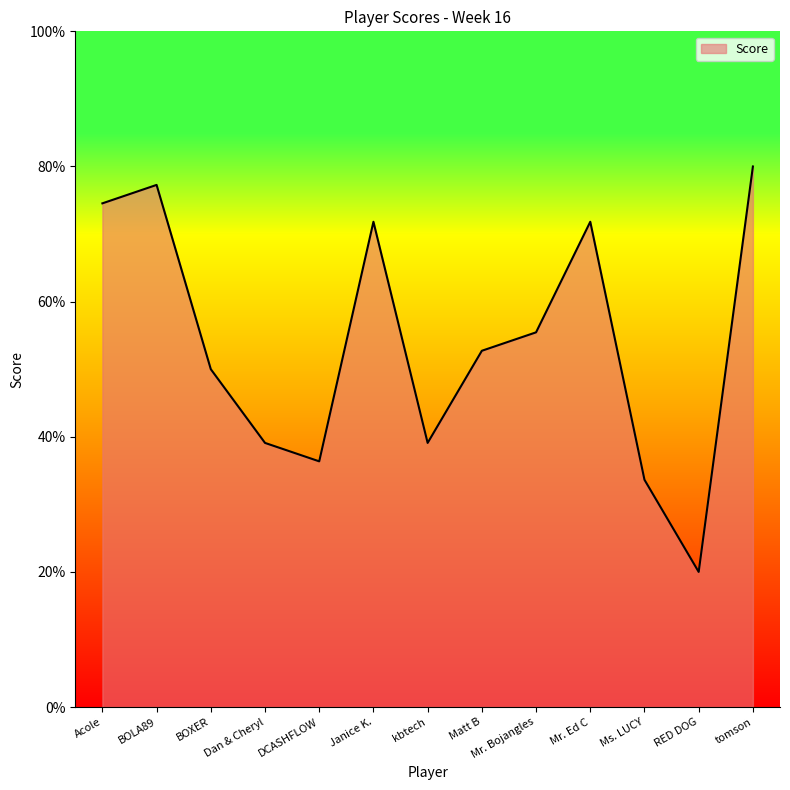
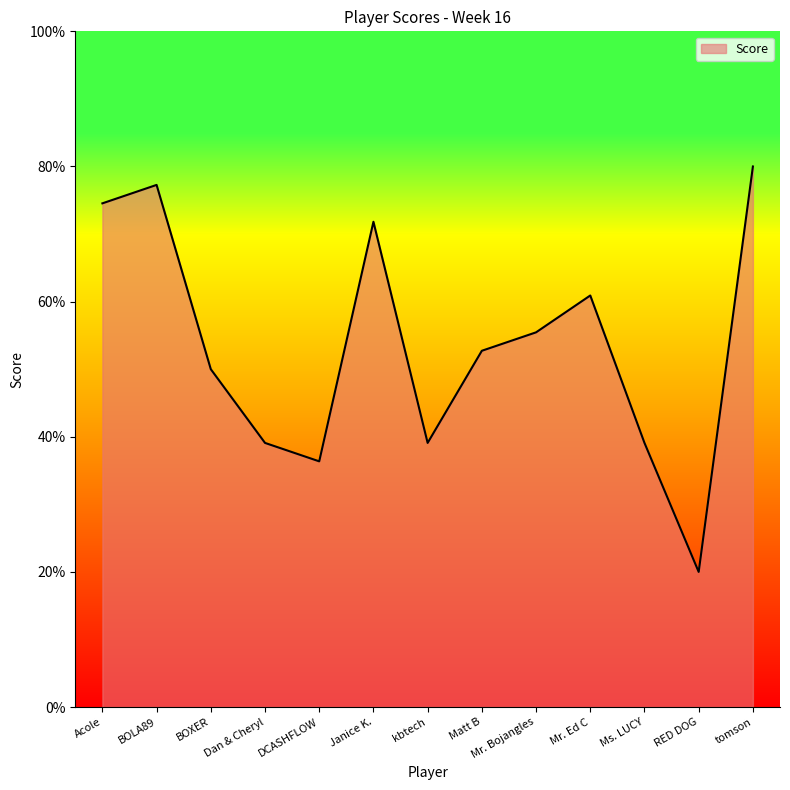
  {
    "Acole": "75%",
    "BOLA89": "77%",
    "BOXER": "50%",
    "Dan & Cheryl": "39%",
    "DCASHFLOW": "36%",
    "Janice K.": "72%",
    "kbtech": "39%",
    "Matt B": "53%",
    "Mr. Bojangles": "55%",
-   "Mr. Ed C": "72%",
-   "Ms. LUCY": "34%",
+   "Mr. Ed C": "61%",
+   "Ms. LUCY": "39%",
    "RED DOG": "20%",
    "tomson": "80%"
  }
